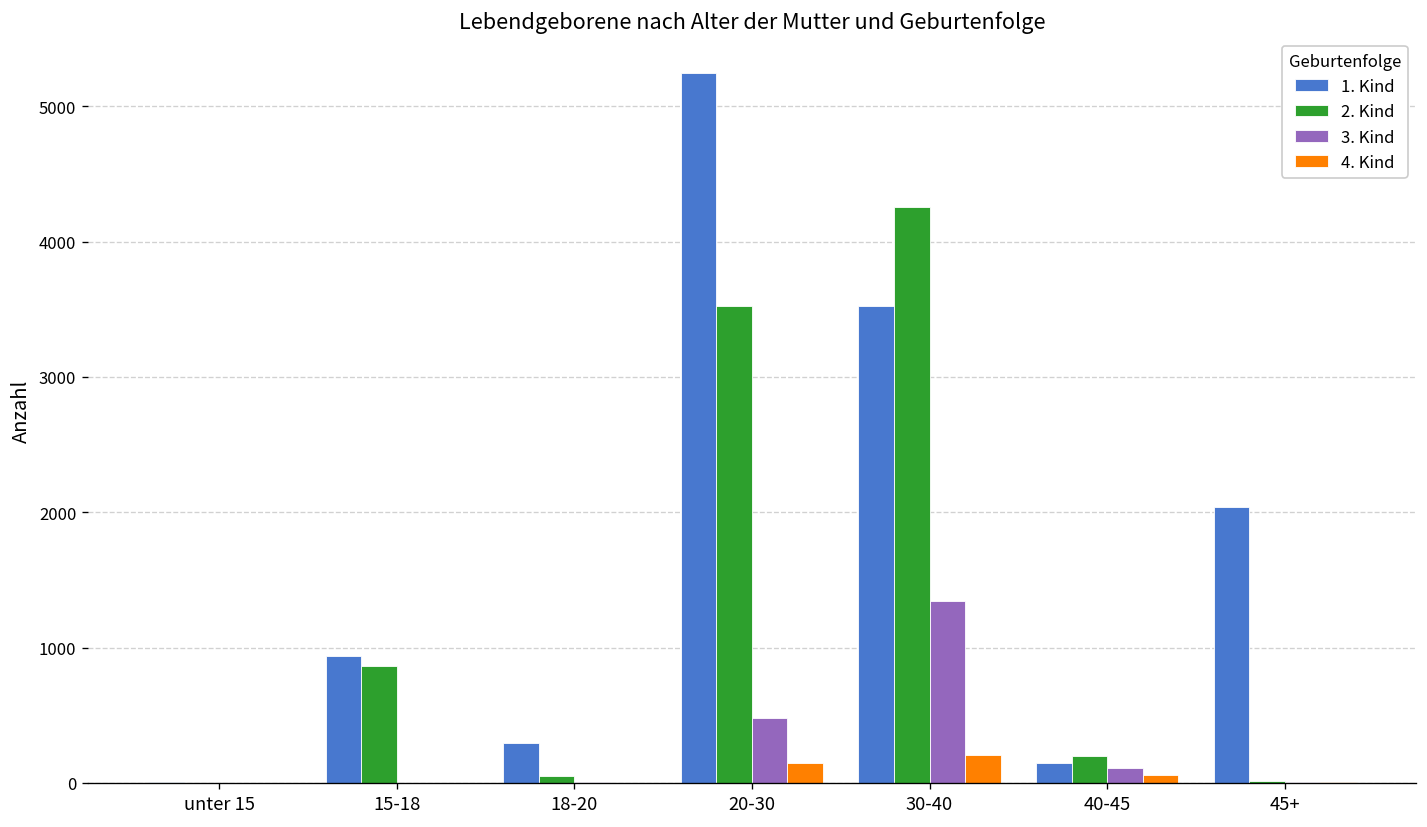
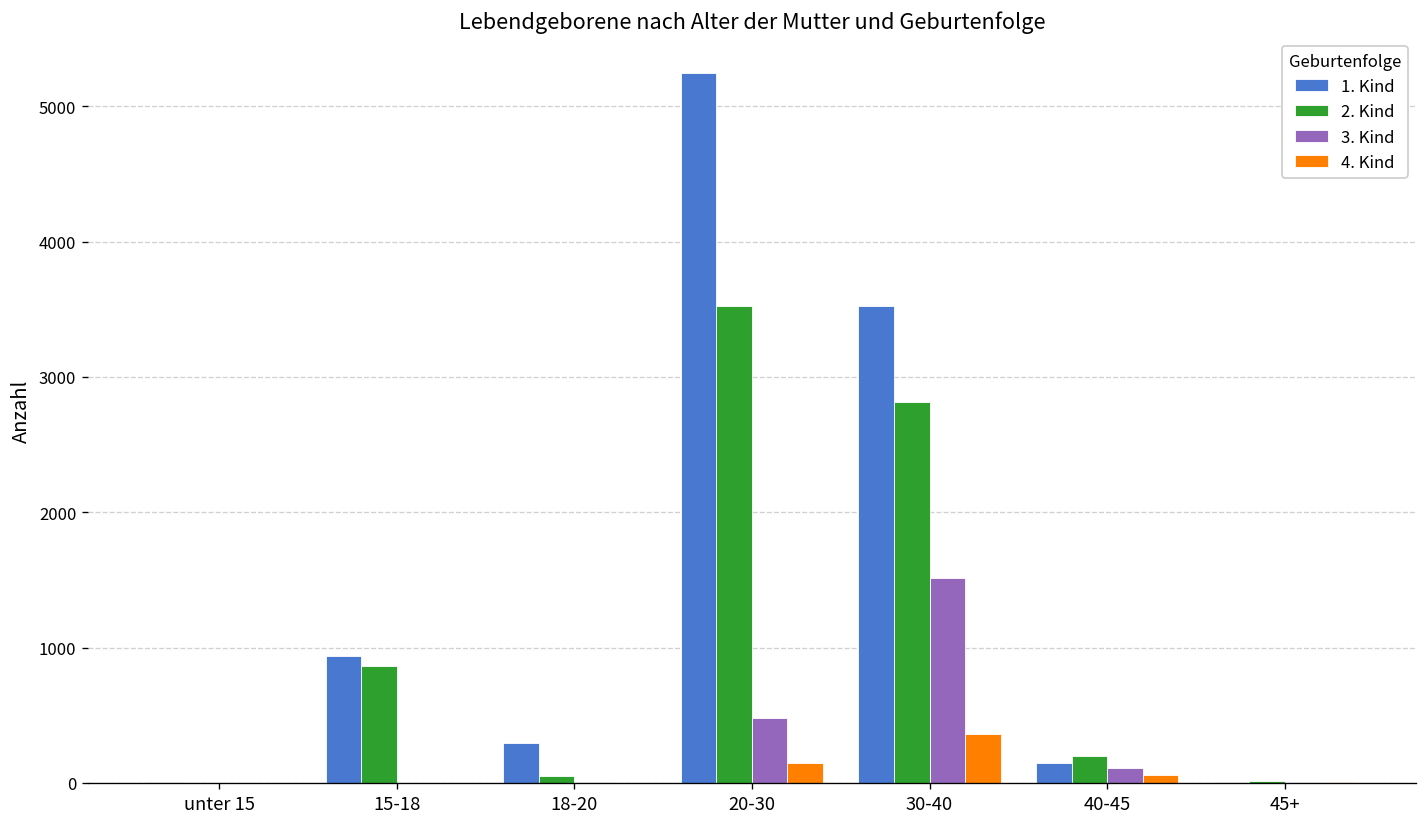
  {
    "1. Kind": {
      "15-18": 940,
      "18-20": 290,
      "20-30": 5240,
      "30-40": 3520,
      "40-45": 150,
-     "45+": 2040
+     "45+": 10
    },
    "2. Kind": {
      "unter 15": 0,
      "15-18": 870,
      "18-20": 50,
      "20-30": 3530,
-     "30-40": 4260,
+     "30-40": 2810,
      "40-45": 200
    },
    "3. Kind": {
      "unter 15": 0,
      "15-18": 0,
      "20-30": 480,
-     "30-40": 1340,
+     "30-40": 1520,
      "40-45": 110
    },
    "4. Kind": {
      "unter 15": 0,
      "15-18": 0,
      "20-30": 140,
-     "30-40": 210,
+     "30-40": 370,
      "40-45": 60
    }
  }
